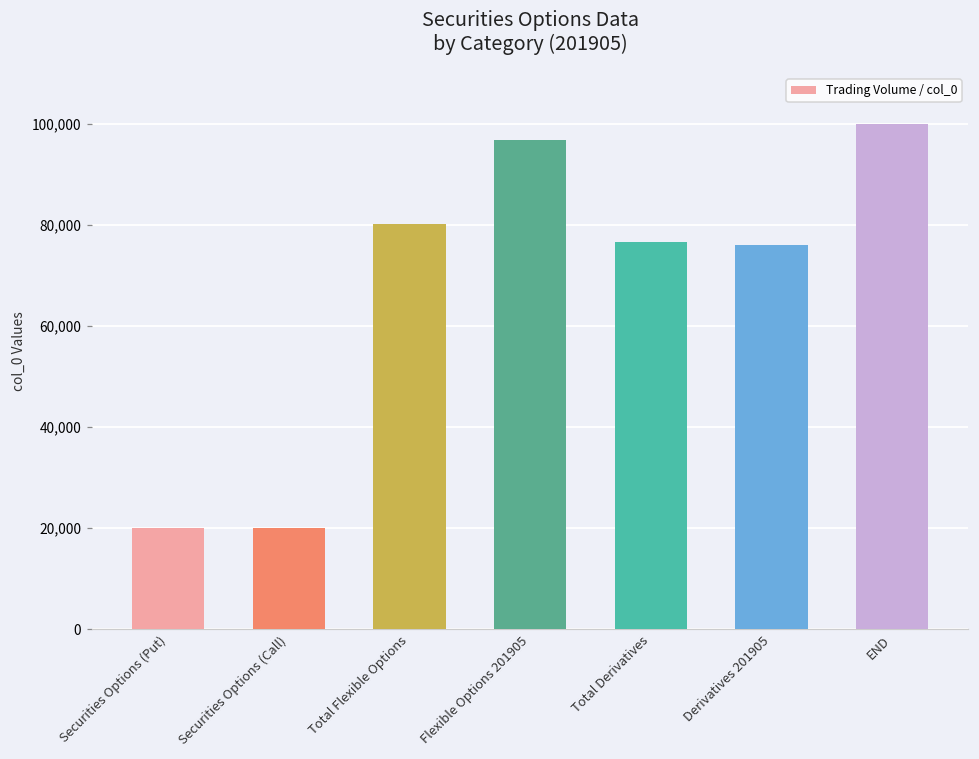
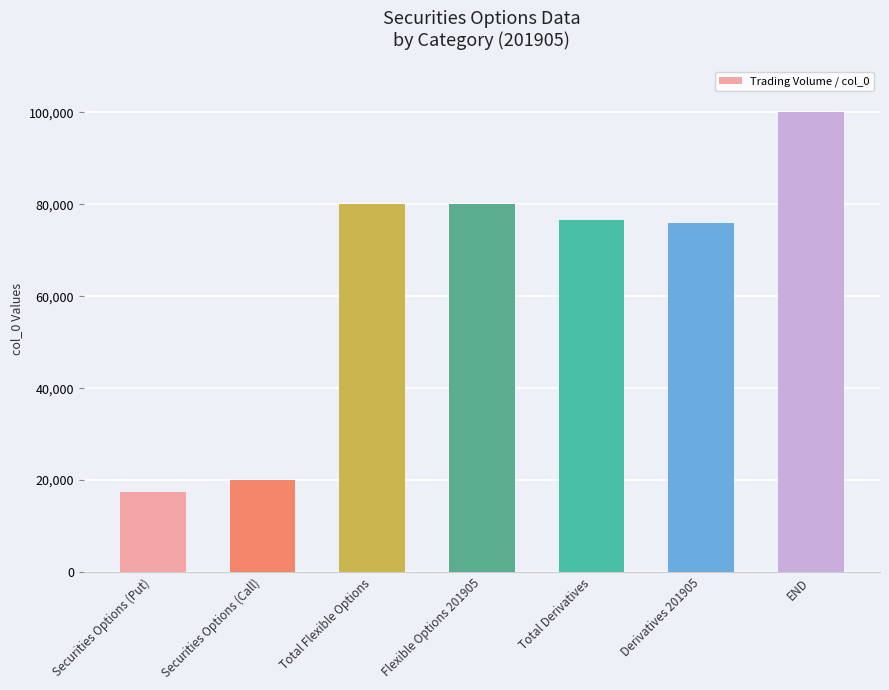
  {
-   "Securities Options (Put)": "20,000",
+   "Securities Options (Put)": "17,000",
    "Securities Options (Call)": "20,000",
    "Total Flexible Options": "80,000",
-   "Flexible Options 201905": "97,000",
+   "Flexible Options 201905": "80,000",
    "Total Derivatives": "77,000",
    "Derivatives 201905": "76,000",
    "END": "100,000"
  }
